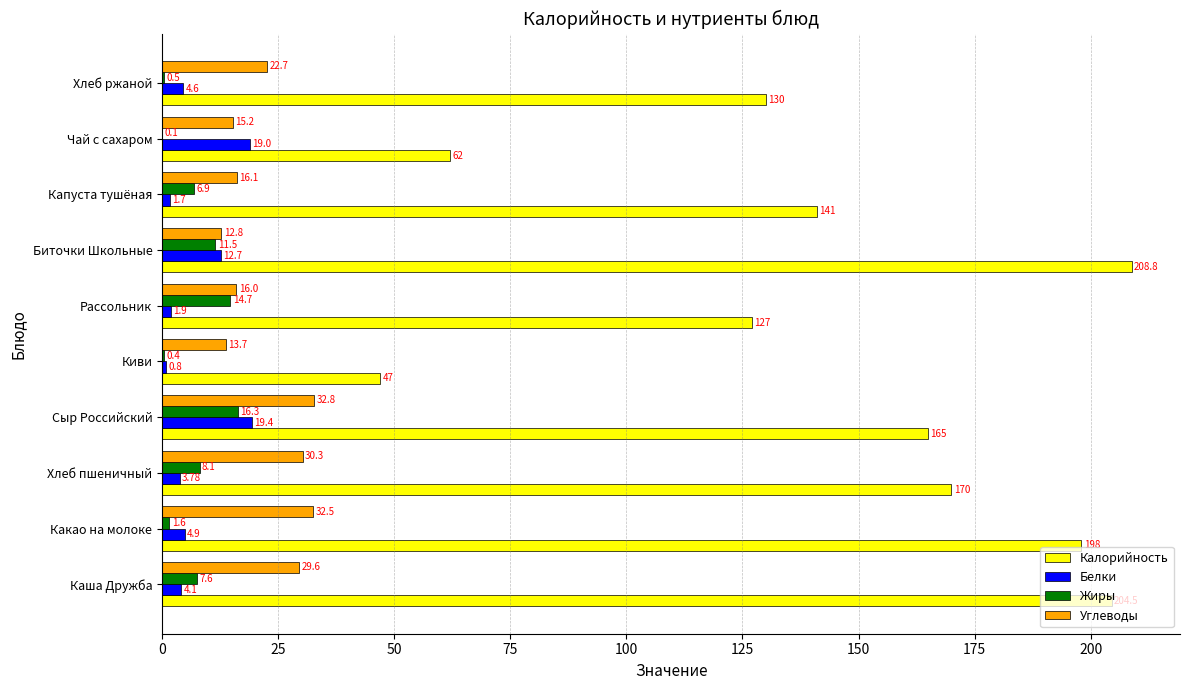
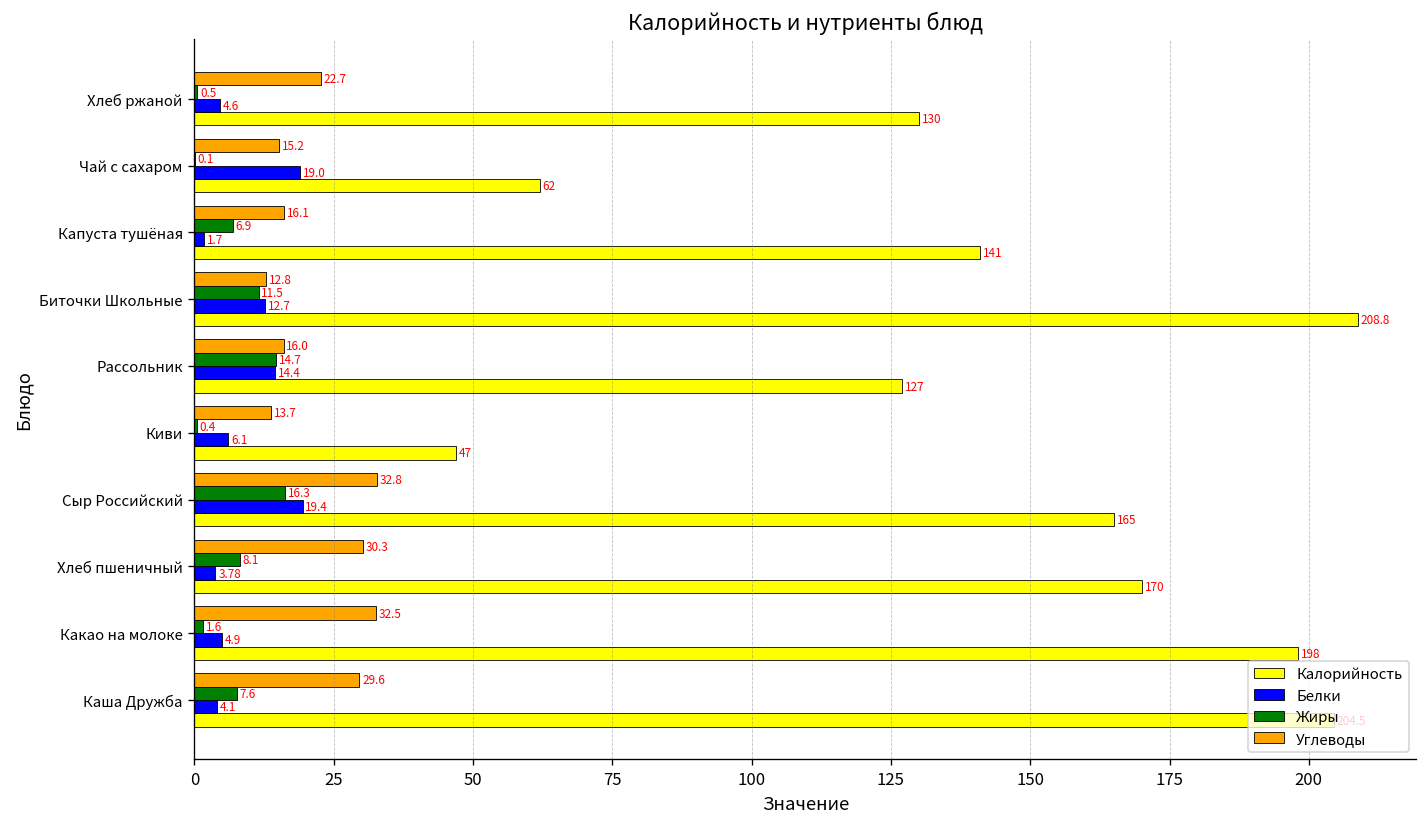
  {
    "Калорийность": {
      "Хлеб ржаной": 130,
      "Чай с сахаром": 62,
      "Капуста тушёная": 141,
      "Биточки Школьные": 208.8,
      "Рассольник": 127,
      "Киви": 47,
      "Сыр Российский": 165,
      "Хлеб пшеничный": 170
    },
    "Белки": {
      "Хлеб ржаной": 4.6,
      "Чай с сахаром": 19.0,
      "Капуста тушёная": 1.7,
      "Биточки Школьные": 12.7,
-     "Рассольник": 1.9,
-     "Киви": 0.8,
+     "Рассольник": 14.4,
+     "Киви": 6.1,
      "Сыр Российский": 19.4,
      "Хлеб пшеничный": 3.78,
      "Какао на молоке": 4.9,
      "Каша Дружба": 4.1
    },
    "Жиры": {
      "Хлеб ржаной": 0.5,
      "Чай с сахаром": 0.1,
      "Капуста тушёная": 6.9,
      "Биточки Школьные": 11.5,
      "Рассольник": 14.7,
      "Киви": 0.4,
      "Сыр Российский": 16.3,
      "Хлеб пшеничный": 8.1,
      "Какао на молоке": 1.6,
      "Каша Дружба": 7.6
    },
    "Углеводы": {
      "Хлеб ржаной": 22.7,
      "Чай с сахаром": 15.2,
      "Капуста тушёная": 16.1,
      "Биточки Школьные": 12.8,
      "Рассольник": 16.0,
      "Киви": 13.7,
      "Сыр Российский": 32.8,
      "Хлеб пшеничный": 30.3,
      "Какао на молоке": 32.5,
      "Каша Дружба": 29.6
    }
  }
